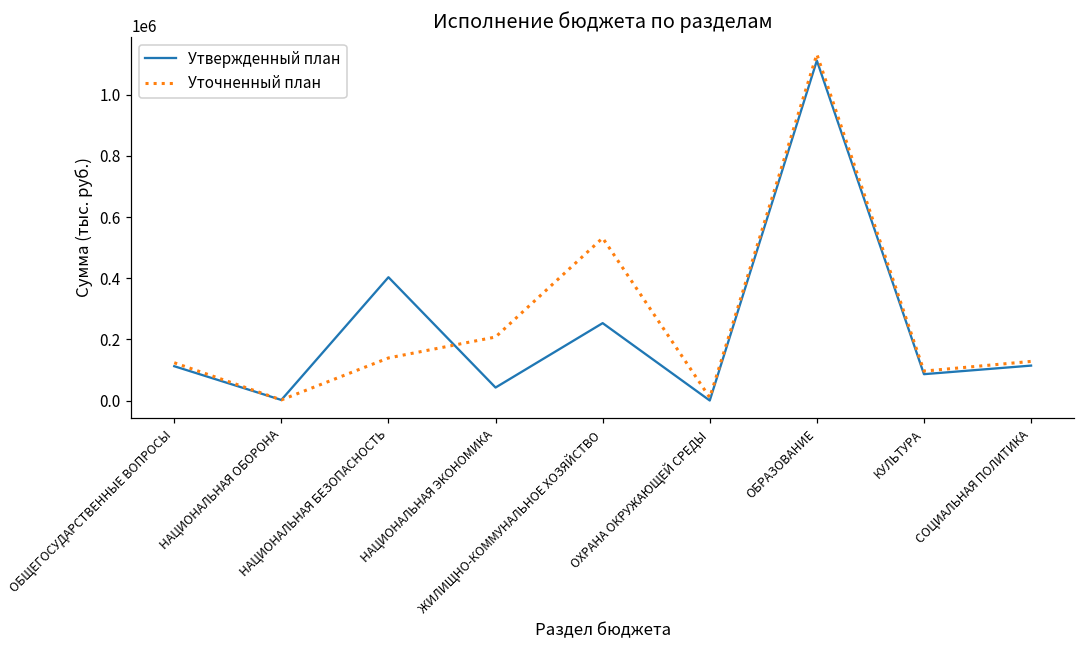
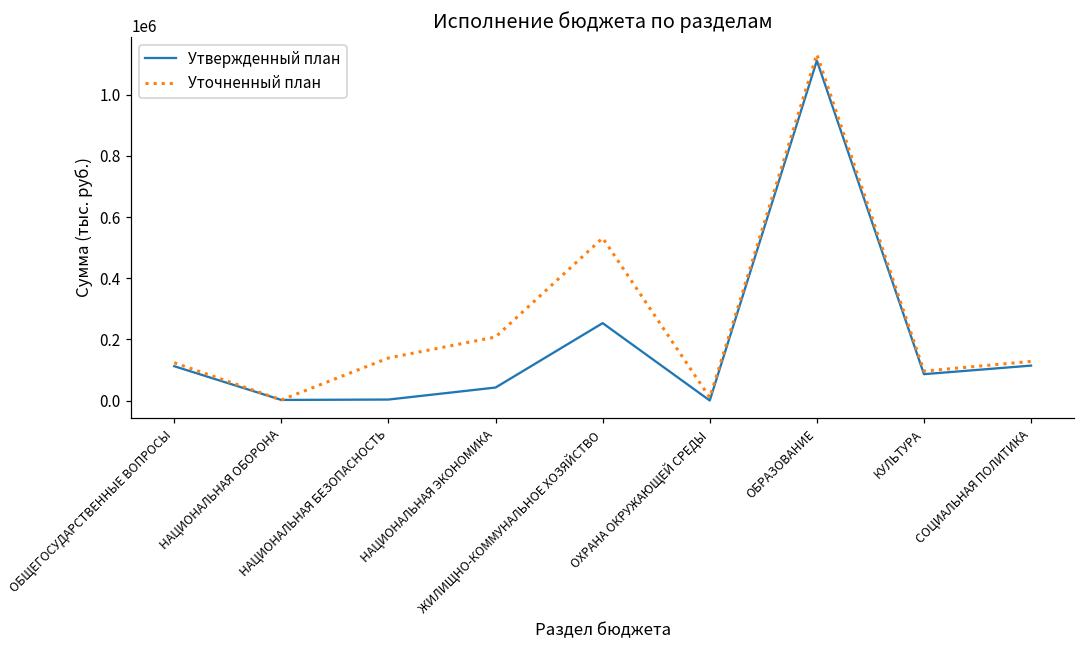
  {
    "Утвержденный план": {
      "ОБЩЕГОСУДАРСТВЕННЫЕ ВОПРОСЫ": 110000,
-     "НАЦИОНАЛЬНАЯ БЕЗОПАСНОСТЬ": 400000,
+     "НАЦИОНАЛЬНАЯ БЕЗОПАСНОСТЬ": 0,
      "НАЦИОНАЛЬНАЯ ЭКОНОМИКА": 40000,
      "ЖИЛИЩНО-КОММУНАЛЬНОЕ ХОЗЯЙСТВО": 250000,
      "ОХРАНА ОКРУЖАЮЩЕЙ СРЕДЫ": 0,
      "ОБРАЗОВАНИЕ": 1110000,
      "КУЛЬТУРА": 90000,
      "СОЦИАЛЬНАЯ ПОЛИТИКА": 110000
    },
    "Уточненный план": {
      "ОБЩЕГОСУДАРСТВЕННЫЕ ВОПРОСЫ": 120000,
      "НАЦИОНАЛЬНАЯ БЕЗОПАСНОСТЬ": 140000,
      "НАЦИОНАЛЬНАЯ ЭКОНОМИКА": 210000,
      "ЖИЛИЩНО-КОММУНАЛЬНОЕ ХОЗЯЙСТВО": 530000,
      "ОХРАНА ОКРУЖАЮЩЕЙ СРЕДЫ": 10000,
      "ОБРАЗОВАНИЕ": 1130000,
      "КУЛЬТУРА": 100000,
      "СОЦИАЛЬНАЯ ПОЛИТИКА": 130000
    }
  }
